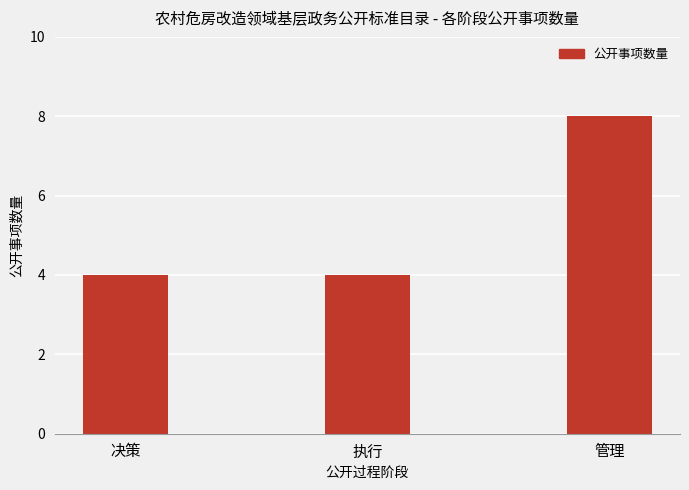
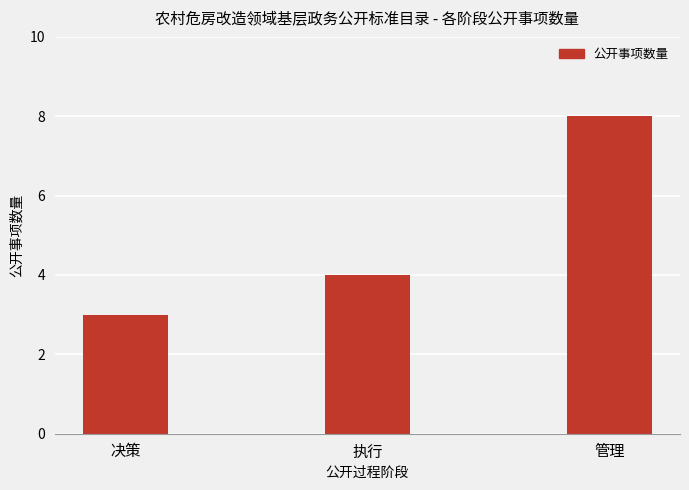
  {
-   "决策": 4,
+   "决策": 3,
    "执行": 4,
    "管理": 8
  }
